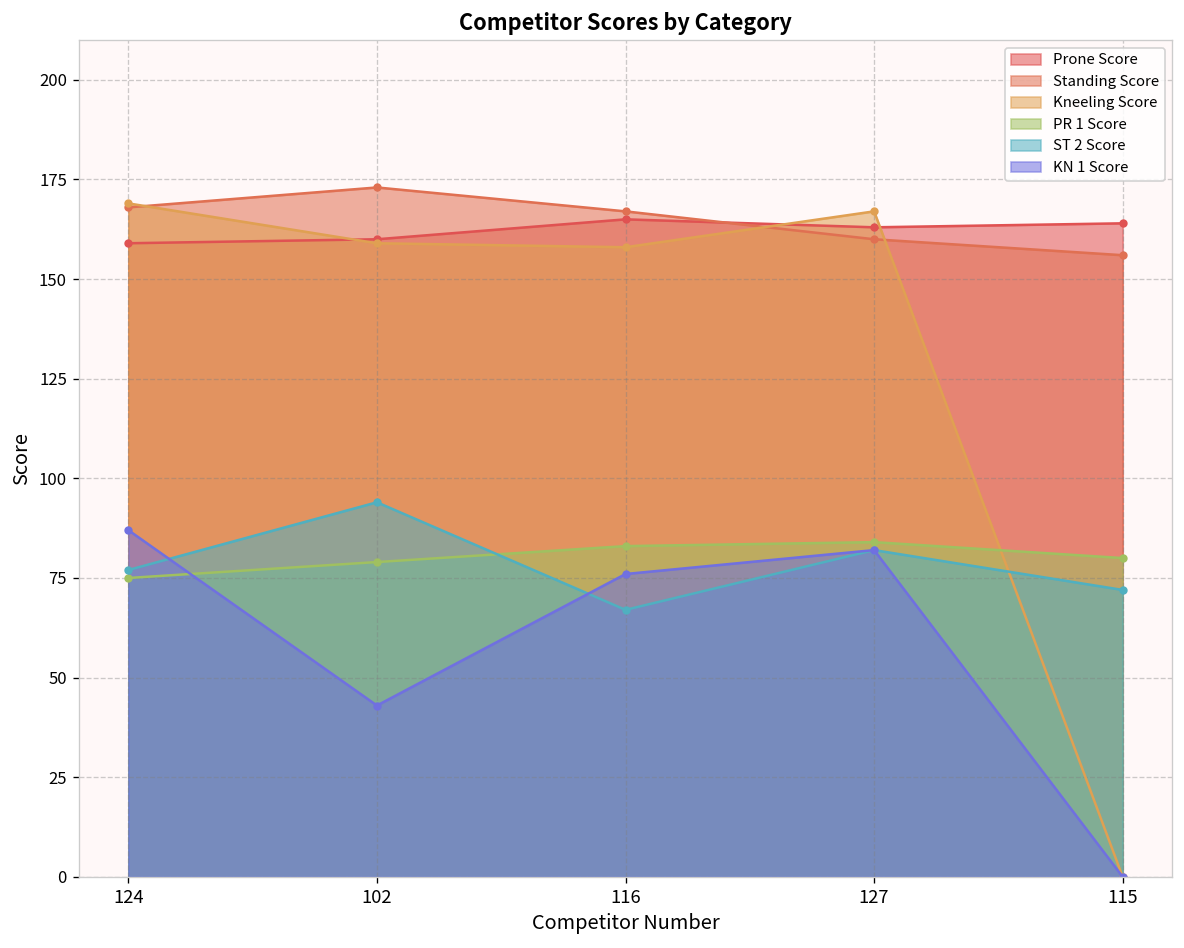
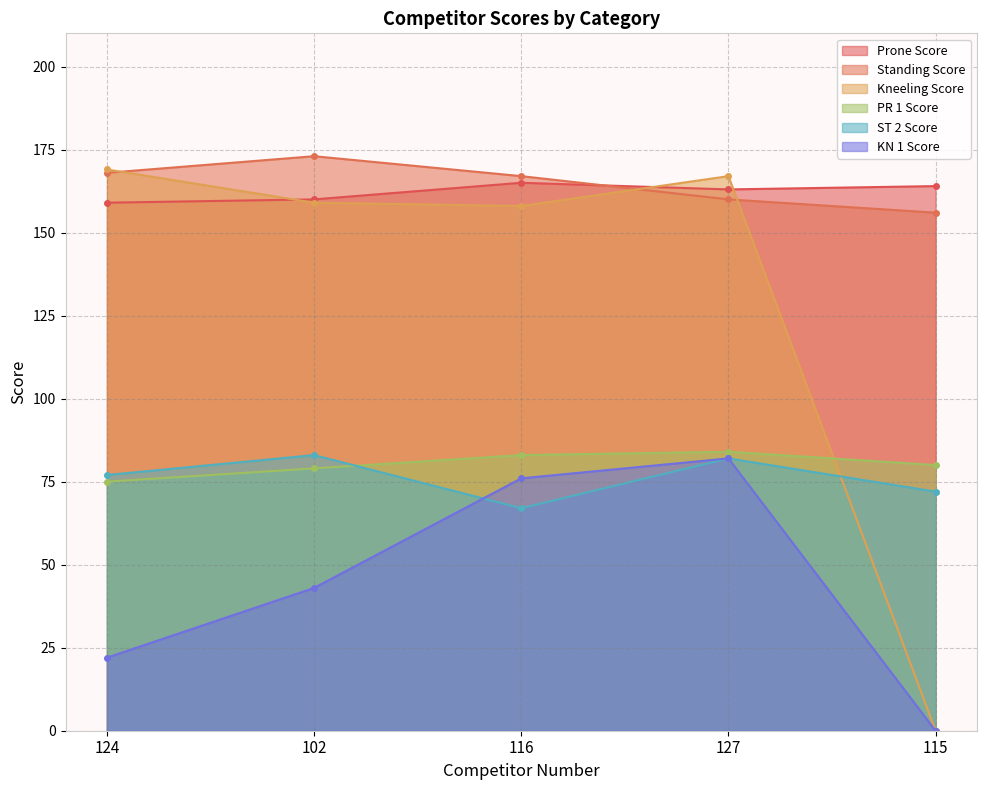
  {
    "ST 2 Score": {
      "124": 77,
-     "102": 94,
+     "102": 83,
      "116": 67,
      "115": 72
    },
    "KN 1 Score": {
-     "124": 87,
+     "124": 22,
      "102": 43,
      "116": 76
    }
  }
